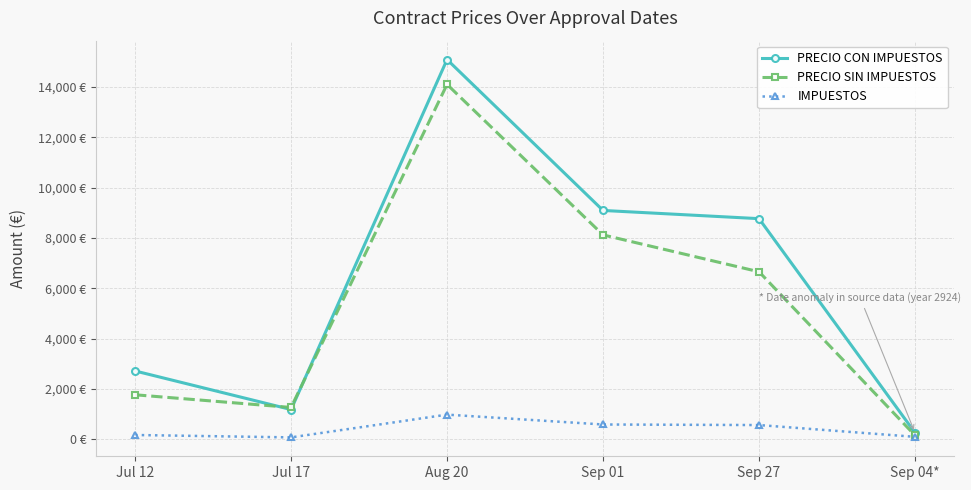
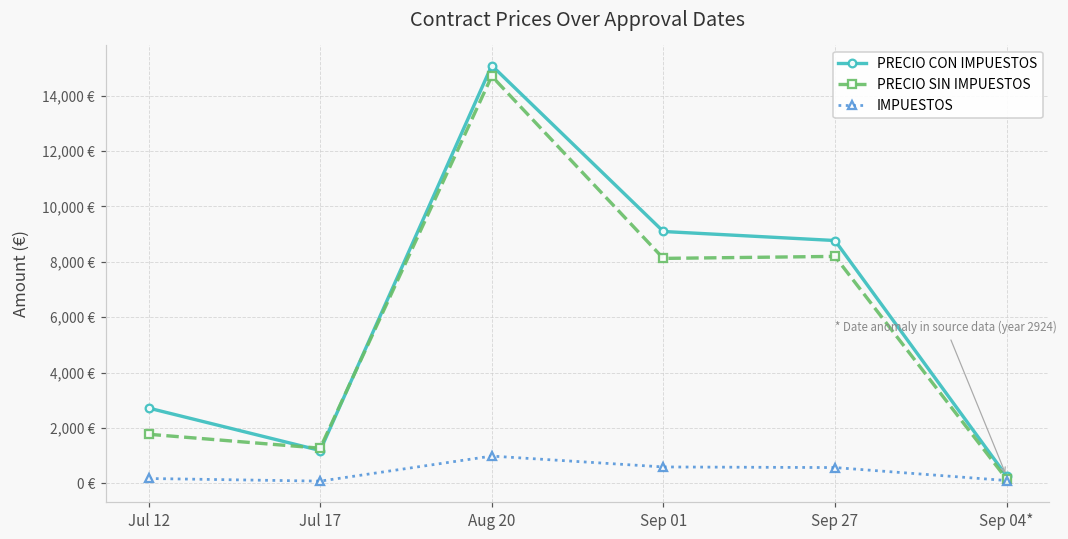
  {
    "PRECIO SIN IMPUESTOS": {
      "Jul 12": "1,800 €",
-     "Aug 20": "14,100 €",
+     "Aug 20": "14,700 €",
      "Sep 01": "8,100 €",
-     "Sep 27": "6,700 €"
+     "Sep 27": "8,200 €"
    }
  }
